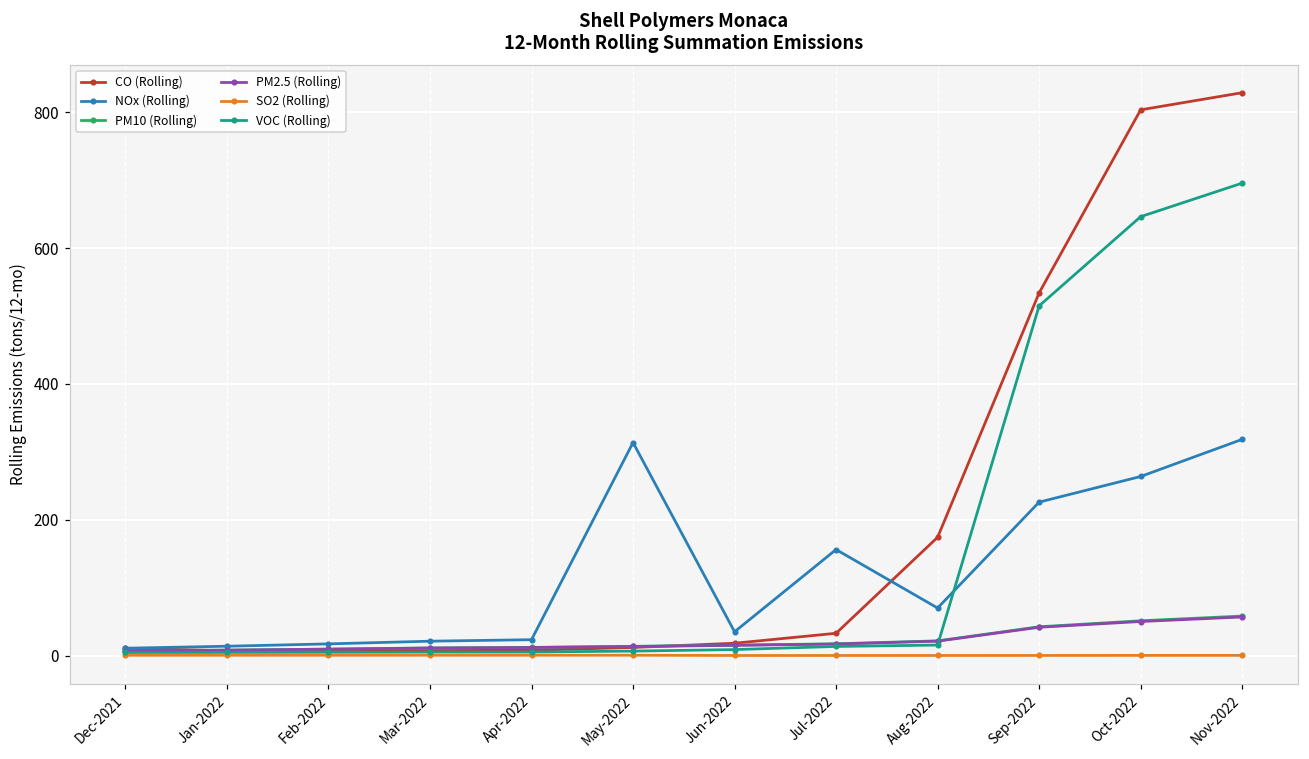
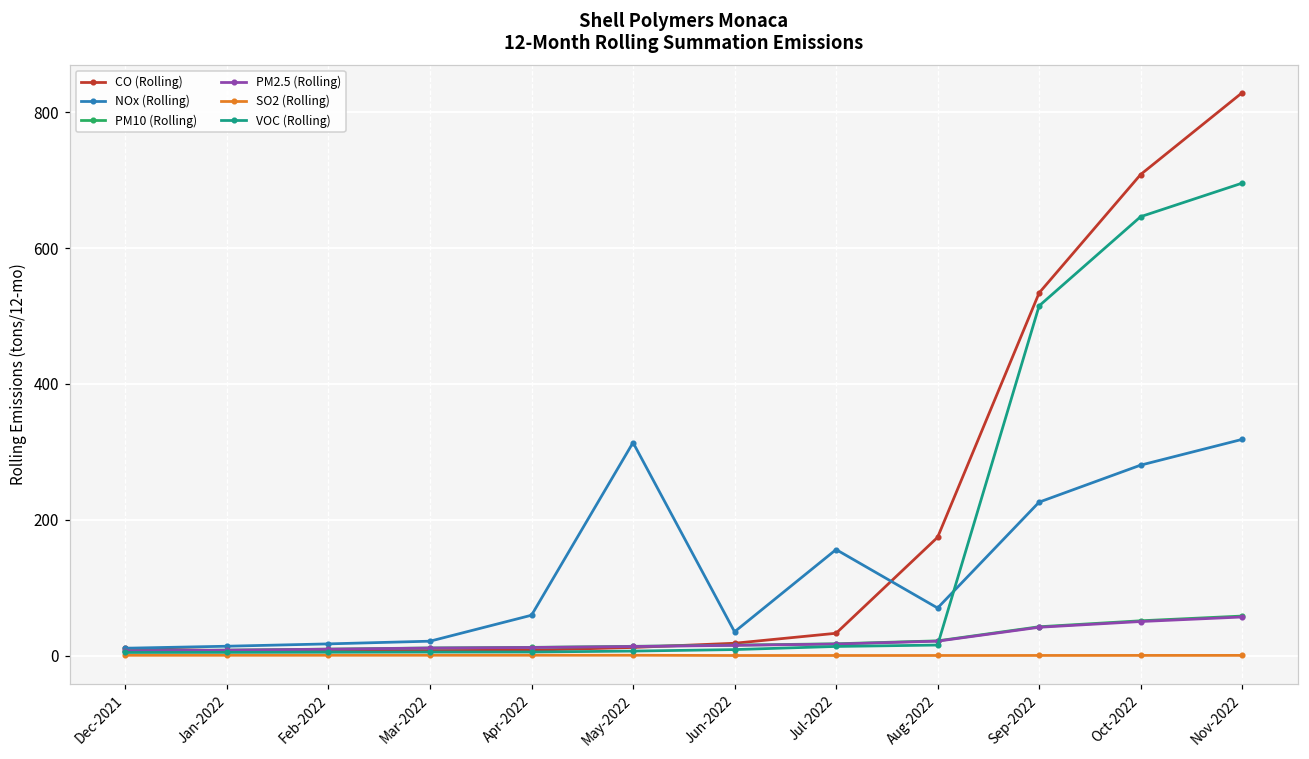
  {
    "CO (Rolling)": {
      "Jul-2022": 30,
      "Aug-2022": 170,
      "Sep-2022": 530,
-     "Oct-2022": 800,
+     "Oct-2022": 710,
      "Nov-2022": 830
    },
    "NOx (Rolling)": {
      "Jan-2022": 10,
      "Feb-2022": 20,
      "Mar-2022": 20,
-     "Apr-2022": 20,
+     "Apr-2022": 60,
      "May-2022": 310,
      "Jun-2022": 40,
      "Jul-2022": 160,
      "Aug-2022": 70,
      "Sep-2022": 230,
-     "Oct-2022": 260,
+     "Oct-2022": 280,
      "Nov-2022": 320
    },
    "SO2 (Rolling)": {
      "Jan-2022": 0,
      "Feb-2022": 0,
      "Mar-2022": 0,
      "Apr-2022": 0,
      "May-2022": 0,
      "Jun-2022": 0,
      "Jul-2022": 0,
      "Aug-2022": 0,
      "Sep-2022": 0,
      "Oct-2022": 0,
      "Nov-2022": 0
    }
  }
